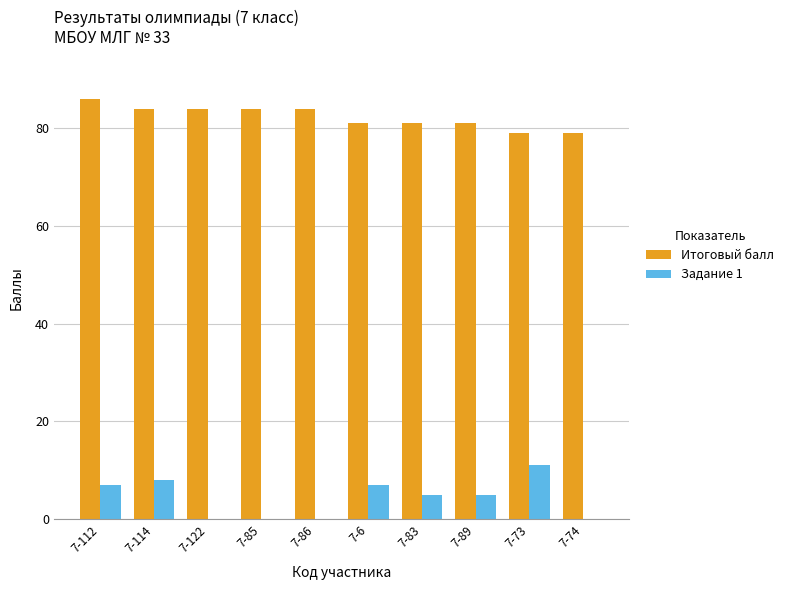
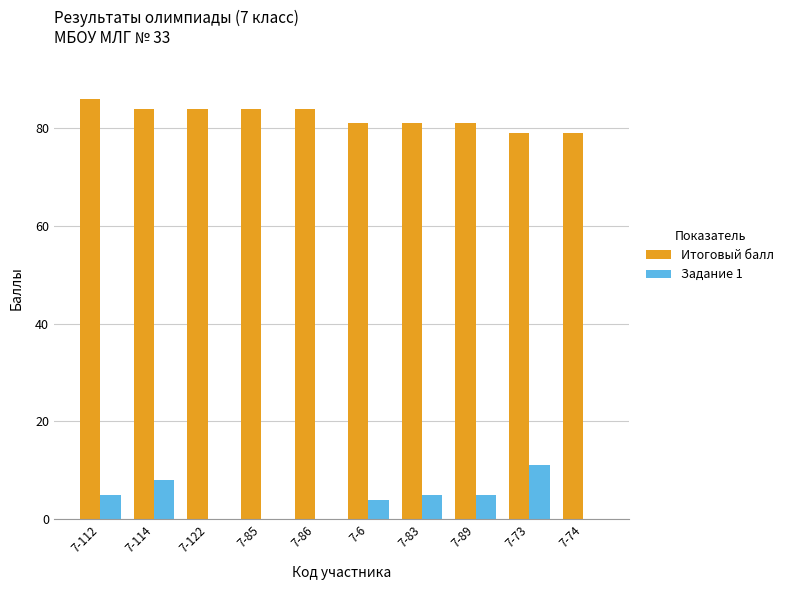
  {
    "Итоговый балл": {
      "7-112": 86,
      "7-114": 84,
      "7-122": 84,
      "7-85": 84,
      "7-86": 84,
      "7-6": 81,
      "7-83": 81,
      "7-89": 81,
      "7-73": 79,
      "7-74": 79
    },
    "Задание 1": {
-     "7-112": 7,
+     "7-112": 5,
      "7-114": 8,
      "7-122": 0,
      "7-85": 0,
      "7-86": 0,
-     "7-6": 7,
+     "7-6": 4,
      "7-83": 5,
      "7-89": 5,
      "7-73": 11,
      "7-74": 0
    }
  }
